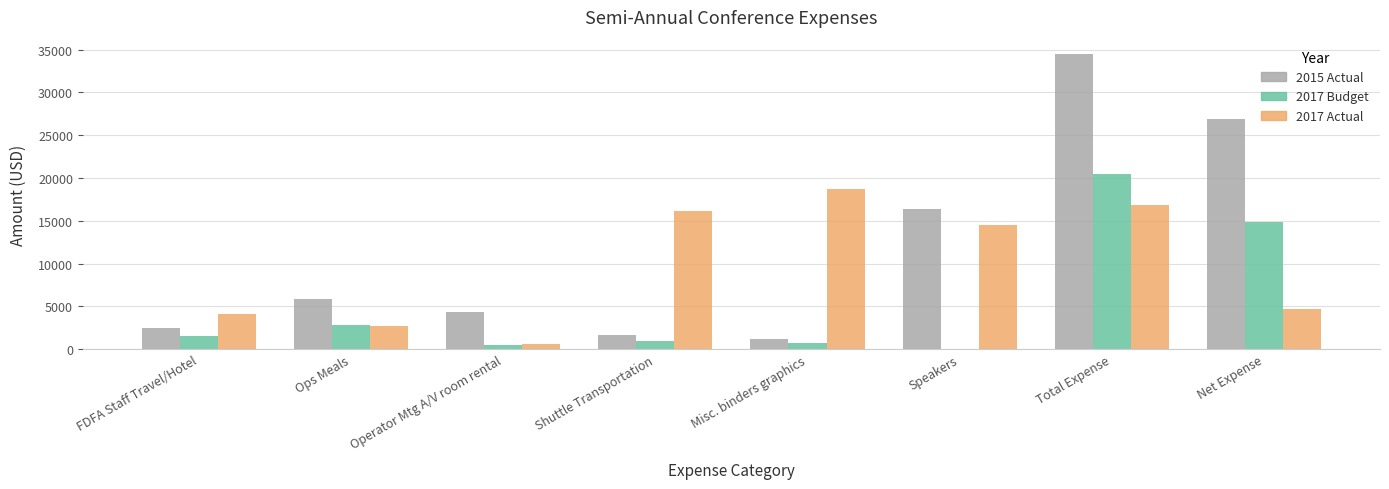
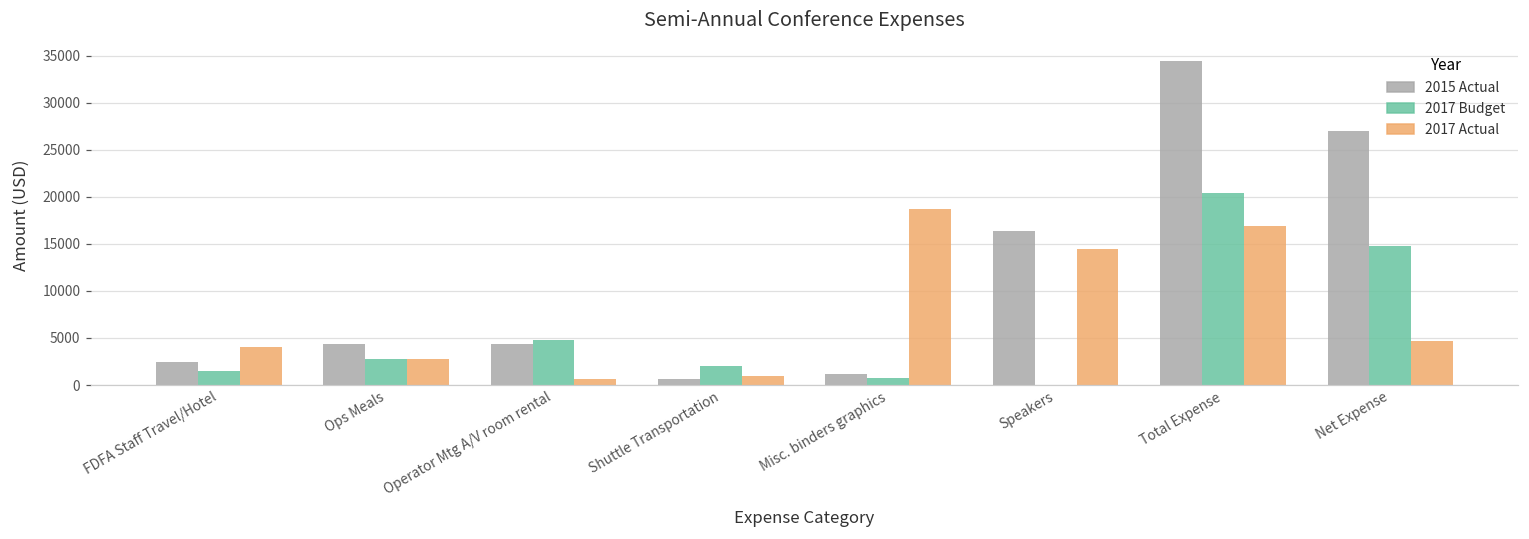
  {
    "2015 Actual": {
      "FDFA Staff Travel/Hotel": 2000,
-     "Ops Meals": 6000,
+     "Ops Meals": 4000,
      "Operator Mtg A/V room rental": 4000,
-     "Shuttle Transportation": 2000,
+     "Shuttle Transportation": 1000,
      "Misc. binders graphics": 1000,
      "Speakers": 16000,
      "Total Expense": 34000,
      "Net Expense": 27000
    },
    "2017 Budget": {
      "FDFA Staff Travel/Hotel": 2000,
      "Ops Meals": 3000,
-     "Operator Mtg A/V room rental": 1000,
-     "Shuttle Transportation": 1000,
+     "Operator Mtg A/V room rental": 5000,
+     "Shuttle Transportation": 2000,
      "Misc. binders graphics": 1000,
      "Speakers": 0,
      "Total Expense": 20000,
      "Net Expense": 15000
    },
    "2017 Actual": {
      "FDFA Staff Travel/Hotel": 4000,
      "Ops Meals": 3000,
      "Operator Mtg A/V room rental": 1000,
-     "Shuttle Transportation": 16000,
+     "Shuttle Transportation": 1000,
      "Misc. binders graphics": 19000,
      "Speakers": 14000,
      "Total Expense": 17000,
      "Net Expense": 5000
    }
  }
